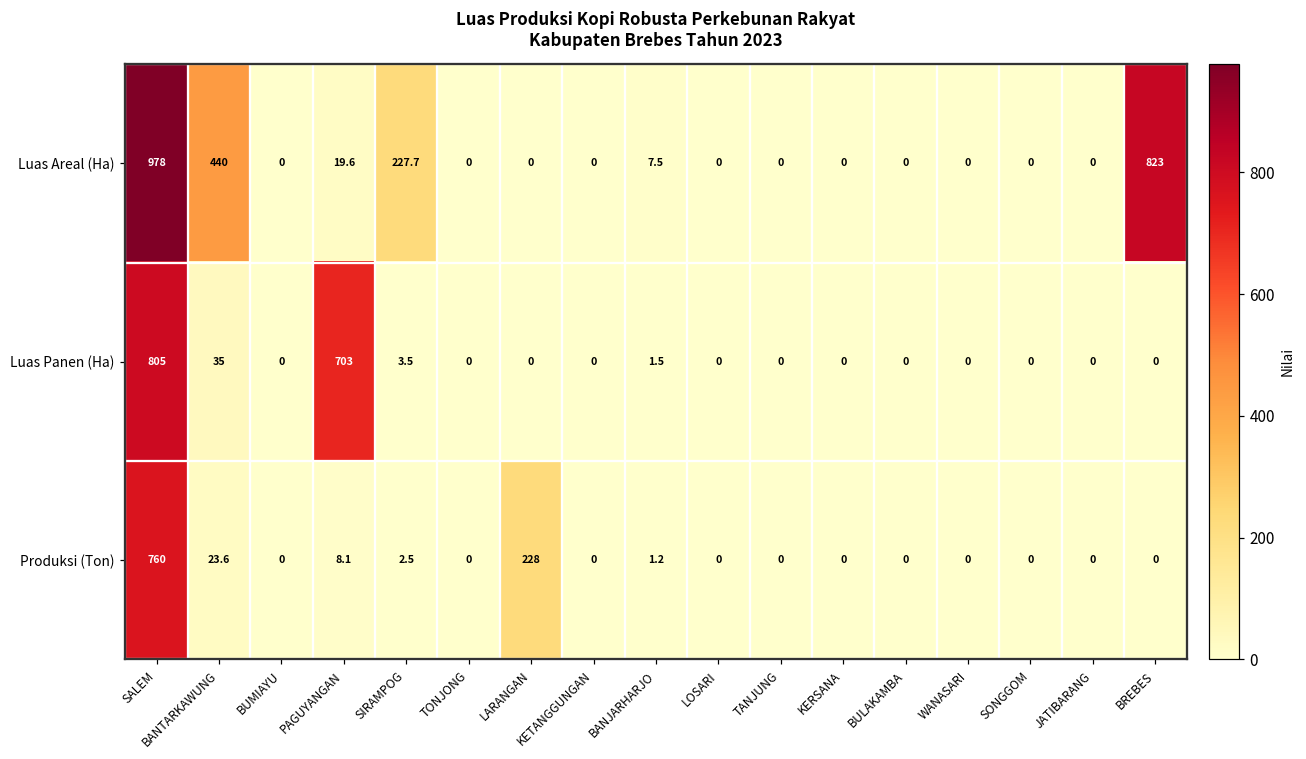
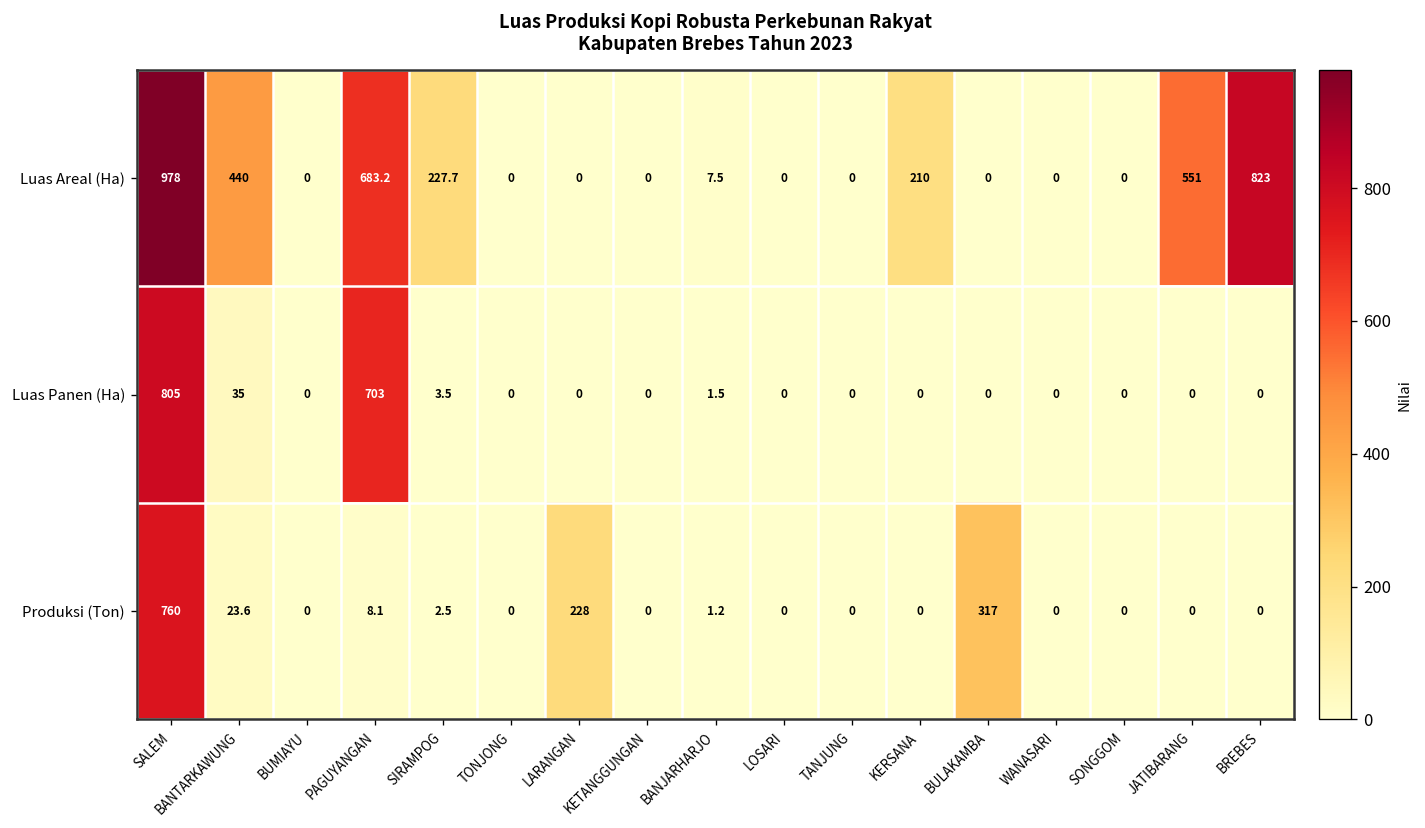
  {
    "Luas Areal (Ha)": {
      "SALEM": 978,
      "BANTARKAWUNG": 440,
      "BUMIAYU": 0,
-     "PAGUYANGAN": 19.6,
+     "PAGUYANGAN": 683.2,
      "SIRAMPOG": 227.7,
      "TONJONG": 0,
      "LARANGAN": 0,
      "KETANGGUNGAN": 0,
      "BANJARHARJO": 7.5,
      "LOSARI": 0,
      "TANJUNG": 0,
-     "KERSANA": 0,
+     "KERSANA": 210,
      "BULAKAMBA": 0,
      "WANASARI": 0,
      "SONGGOM": 0,
-     "JATIBARANG": 0,
+     "JATIBARANG": 551,
      "BREBES": 823
    },
    "Luas Panen (Ha)": {
      "SALEM": 805,
      "BANTARKAWUNG": 35,
      "BUMIAYU": 0,
      "PAGUYANGAN": 703,
      "SIRAMPOG": 3.5,
      "TONJONG": 0,
      "LARANGAN": 0,
      "KETANGGUNGAN": 0,
      "BANJARHARJO": 1.5,
      "LOSARI": 0,
      "TANJUNG": 0,
      "KERSANA": 0,
      "BULAKAMBA": 0,
      "WANASARI": 0,
      "SONGGOM": 0,
      "JATIBARANG": 0,
      "BREBES": 0
    },
    "Produksi (Ton)": {
      "SALEM": 760,
      "BANTARKAWUNG": 23.6,
      "BUMIAYU": 0,
      "PAGUYANGAN": 8.1,
      "SIRAMPOG": 2.5,
      "TONJONG": 0,
      "LARANGAN": 228,
      "KETANGGUNGAN": 0,
      "BANJARHARJO": 1.2,
      "LOSARI": 0,
      "TANJUNG": 0,
      "KERSANA": 0,
-     "BULAKAMBA": 0,
+     "BULAKAMBA": 317,
      "WANASARI": 0,
      "SONGGOM": 0,
      "JATIBARANG": 0,
      "BREBES": 0
    }
  }
